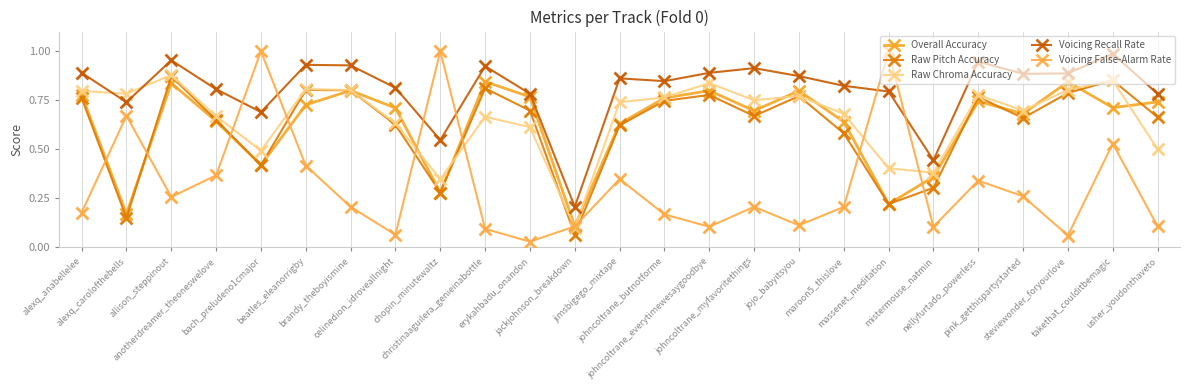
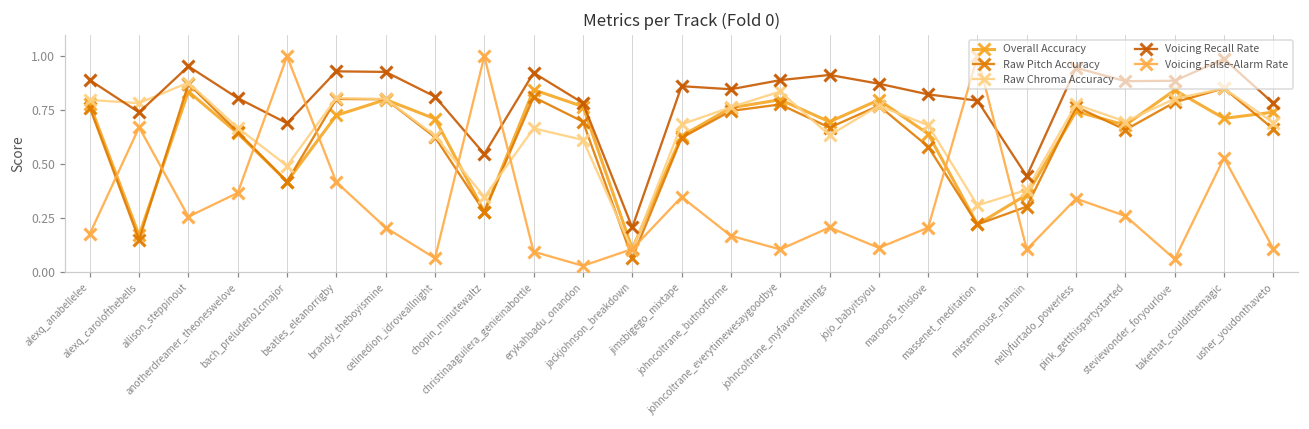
  {
    "Raw Chroma Accuracy": {
      "alexq_anabellelee": 0.80,
      "alexq_carolofthebells": 0.78,
      "anotherdreamer_theoneswelove": 0.67,
      "bach_preludeno1cmajor": 0.49,
      "chopin_minutewaltz": 0.35,
      "christinaaguilera_genieinabottle": 0.67,
      "erykahbadu_onandon": 0.61,
-     "jimsbigego_mixtape": 0.74,
+     "jimsbigego_mixtape": 0.68,
      "johncoltrane_everytimewesaygoodbye": 0.84,
-     "johncoltrane_myfavoritethings": 0.75,
+     "johncoltrane_myfavoritethings": 0.63,
      "maroon5_thislove": 0.68,
-     "massenet_meditation": 0.40,
+     "massenet_meditation": 0.31,
      "mistermouse_natmin": 0.38,
      "pink_getthispartystarted": 0.70,
      "steviewonder_foryourlove": 0.80,
-     "usher_youdonthaveto": 0.50
+     "usher_youdonthaveto": 0.69
    }
  }
